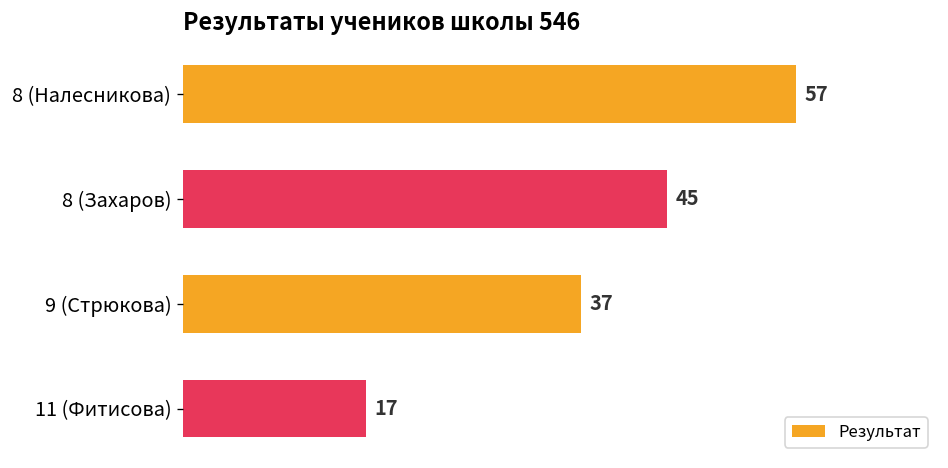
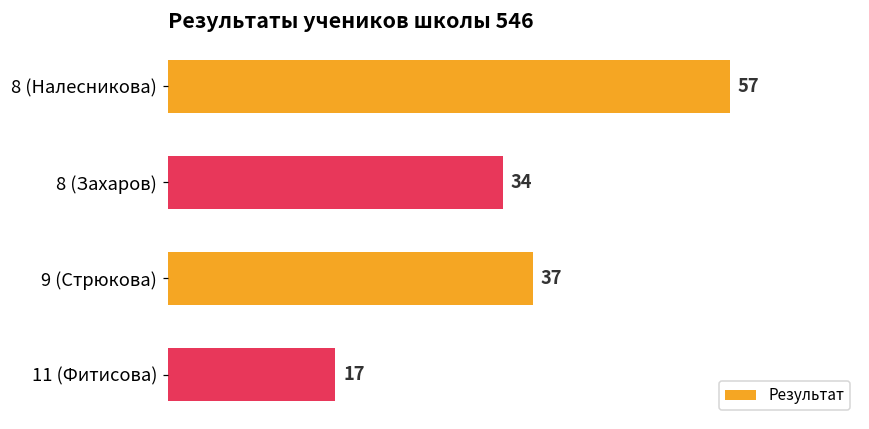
  {
    "8 (Налесникова)": 57,
-   "8 (Захаров)": 45,
+   "8 (Захаров)": 34,
    "9 (Стрюкова)": 37,
    "11 (Фитисова)": 17
  }
